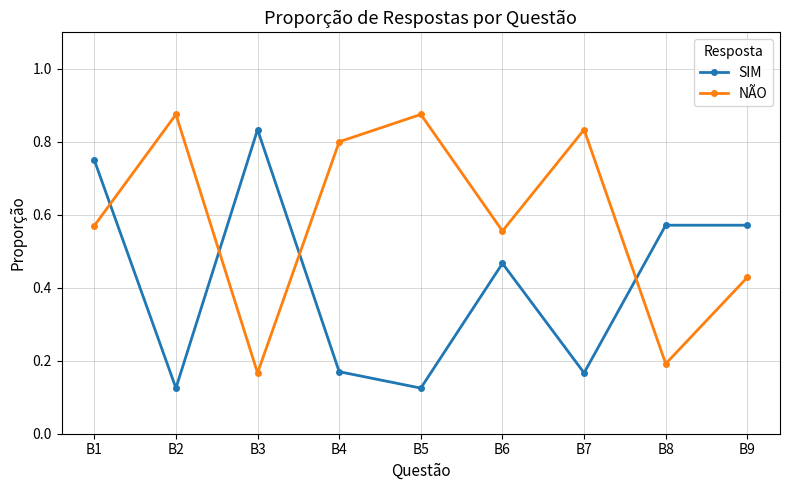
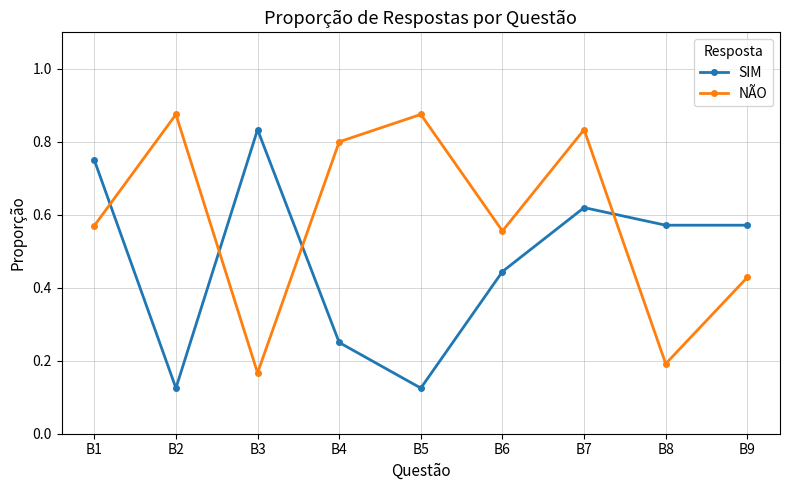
  {
    "SIM": {
      "B1": 0.75,
      "B2": 0.13,
      "B3": 0.83,
-     "B4": 0.17,
+     "B4": 0.25,
      "B5": 0.13,
-     "B6": 0.47,
-     "B7": 0.17,
+     "B6": 0.44,
+     "B7": 0.62,
      "B8": 0.57,
      "B9": 0.57
    },
    "NÃO": {
      "B1": 0.57,
      "B2": 0.88,
      "B3": 0.17,
      "B4": 0.80,
      "B5": 0.88,
      "B6": 0.56,
      "B7": 0.83,
      "B8": 0.19,
      "B9": 0.43
    }
  }
